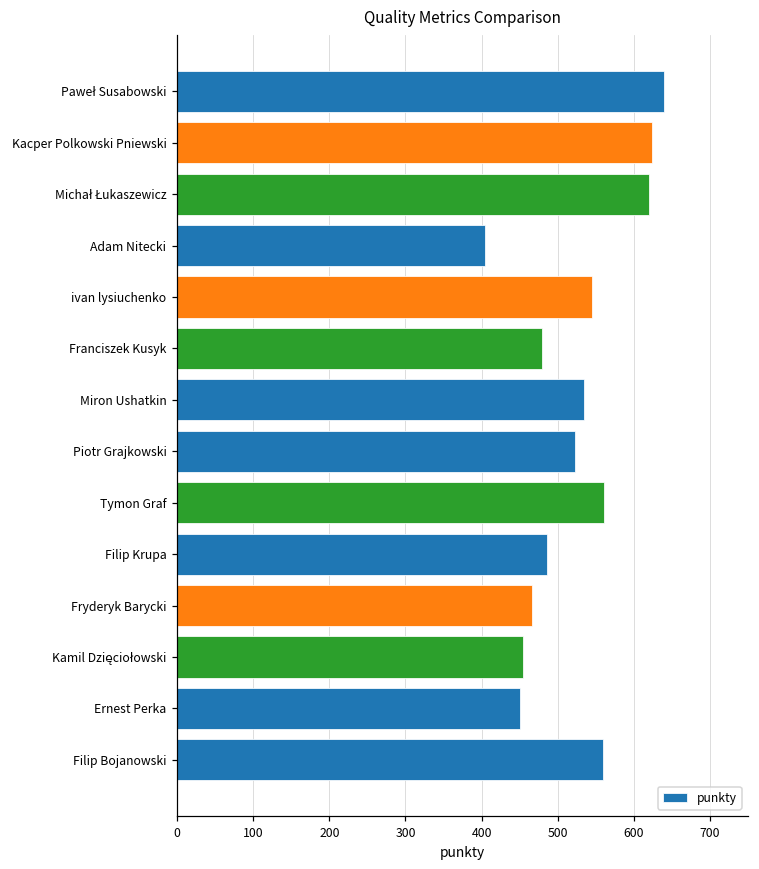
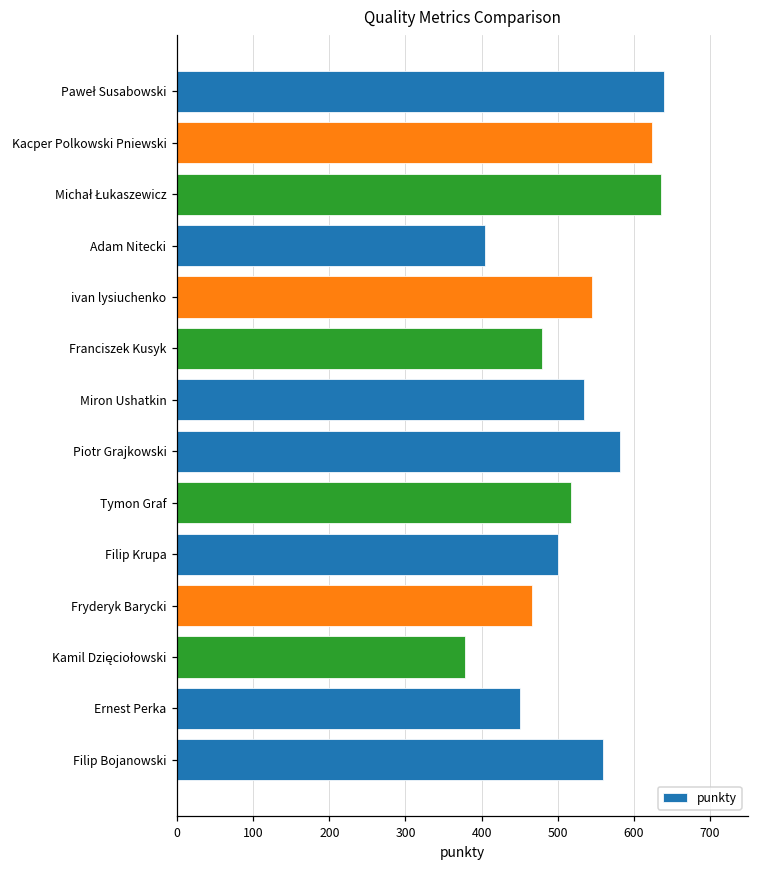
  {
    "Paweł Susabowski": 640,
    "Kacper Polkowski Pniewski": 620,
-   "Michał Łukaszewicz": 620,
+   "Michał Łukaszewicz": 640,
    "Adam Nitecki": 410,
    "ivan lysiuchenko": 550,
    "Franciszek Kusyk": 480,
    "Miron Ushatkin": 540,
-   "Piotr Grajkowski": 520,
-   "Tymon Graf": 560,
-   "Filip Krupa": 490,
+   "Piotr Grajkowski": 580,
+   "Tymon Graf": 520,
+   "Filip Krupa": 500,
    "Fryderyk Barycki": 470,
-   "Kamil Dzięciołowski": 450,
+   "Kamil Dzięciołowski": 380,
    "Ernest Perka": 450,
    "Filip Bojanowski": 560
  }
